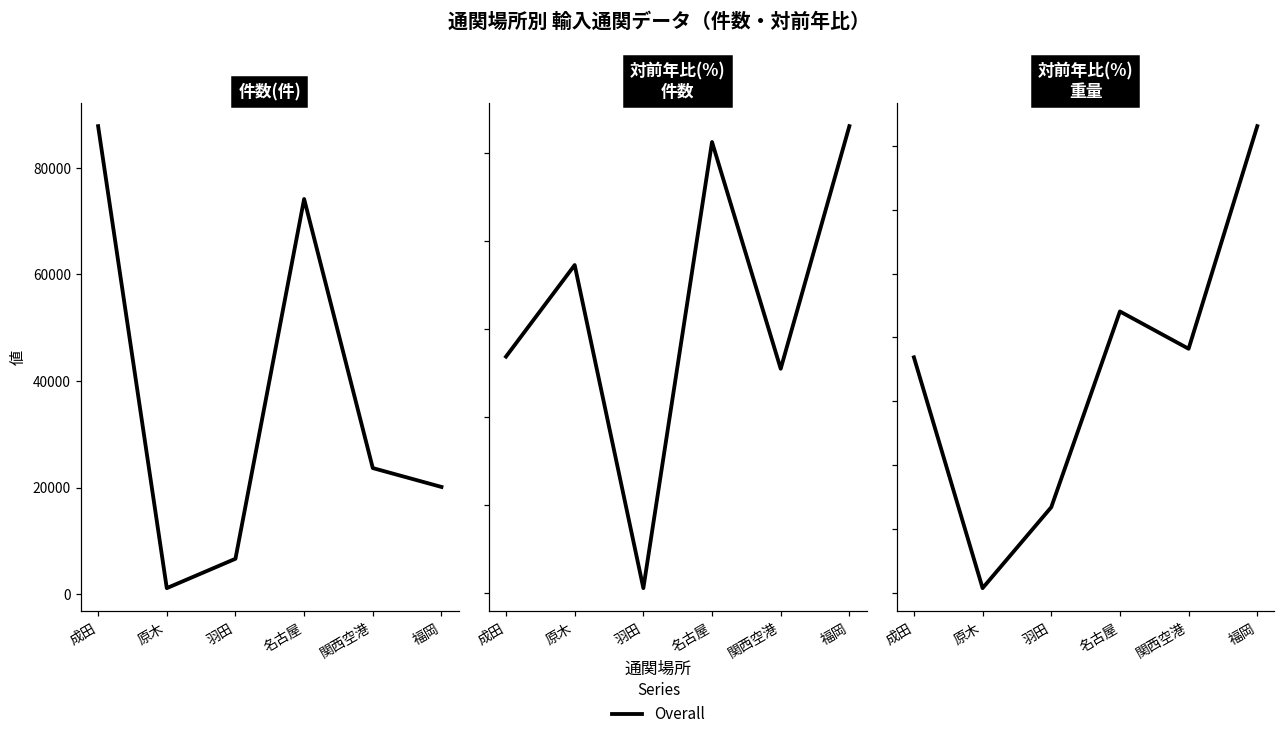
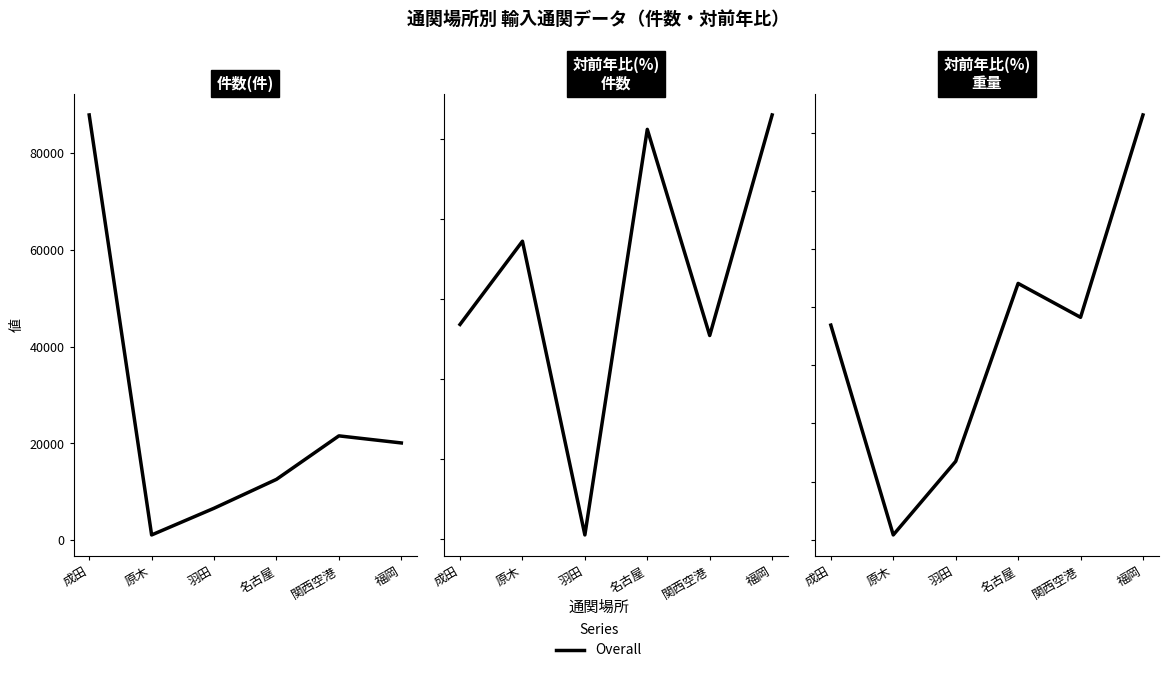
  {
    "件数(件)": {
      "成田": 88000,
      "原木": 1000,
      "羽田": 7000,
-     "名古屋": 74000,
-     "関西空港": 24000,
+     "名古屋": 13000,
+     "関西空港": 22000,
      "福岡": 20000
    }
  }
